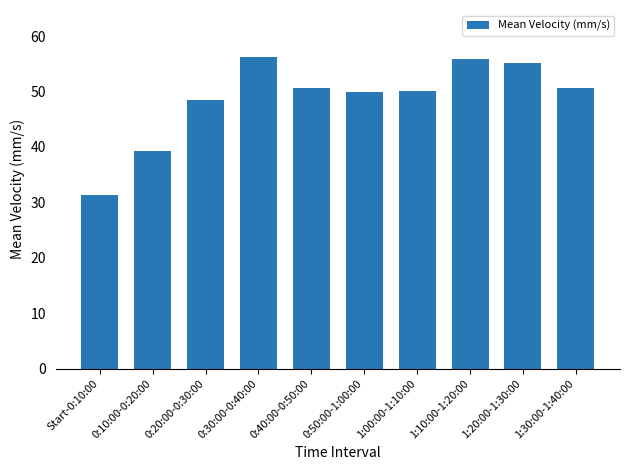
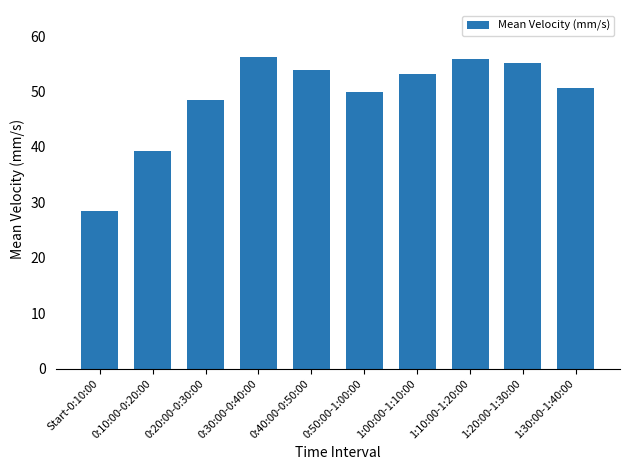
  {
-   "Start-0:10:00": 31,
+   "Start-0:10:00": 28,
    "0:10:00-0:20:00": 39,
    "0:20:00-0:30:00": 49,
    "0:30:00-0:40:00": 56,
-   "0:40:00-0:50:00": 51,
+   "0:40:00-0:50:00": 54,
    "0:50:00-1:00:00": 50,
-   "1:00:00-1:10:00": 50,
+   "1:00:00-1:10:00": 53,
    "1:10:00-1:20:00": 56,
    "1:20:00-1:30:00": 55,
    "1:30:00-1:40:00": 51
  }
